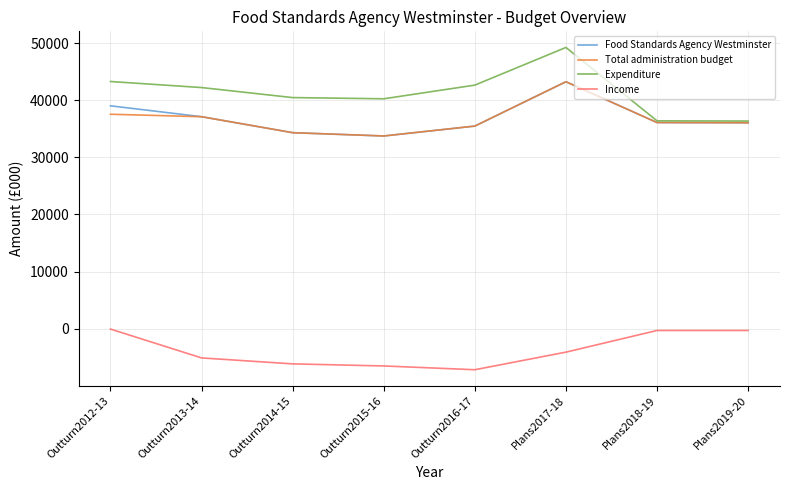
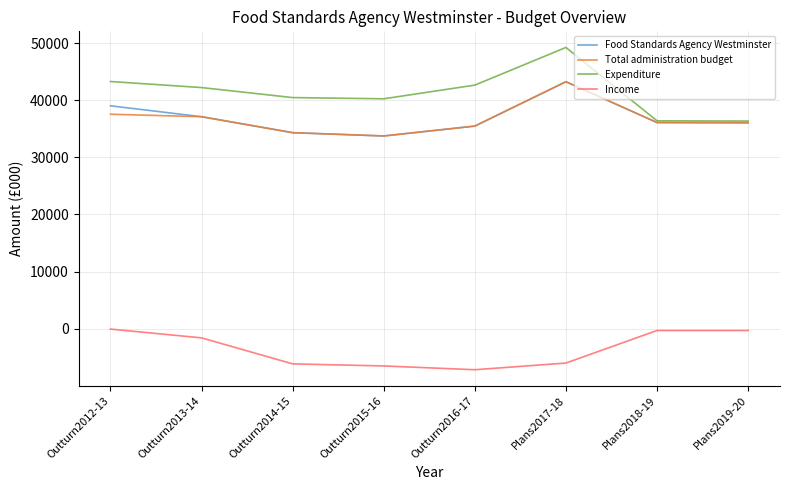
  {
    "Food Standards Agency Westminster": {
      "Outturn2012-13": 39000
    },
    "Total administration budget": {
      "Outturn2012-13": 38000
    },
    "Expenditure": {
      "Outturn2012-13": 43000,
      "Outturn2013-14": 42000,
      "Outturn2014-15": 40000,
      "Outturn2015-16": 40000,
      "Outturn2016-17": 43000,
      "Plans2017-18": 49000
    },
    "Income": {
      "Outturn2012-13": 0,
-     "Outturn2013-14": -5000,
+     "Outturn2013-14": -2000,
      "Outturn2014-15": -6000,
      "Outturn2015-16": -7000,
      "Outturn2016-17": -7000,
-     "Plans2017-18": -4000,
+     "Plans2017-18": -6000,
      "Plans2018-19": 0,
      "Plans2019-20": 0
    }
  }
